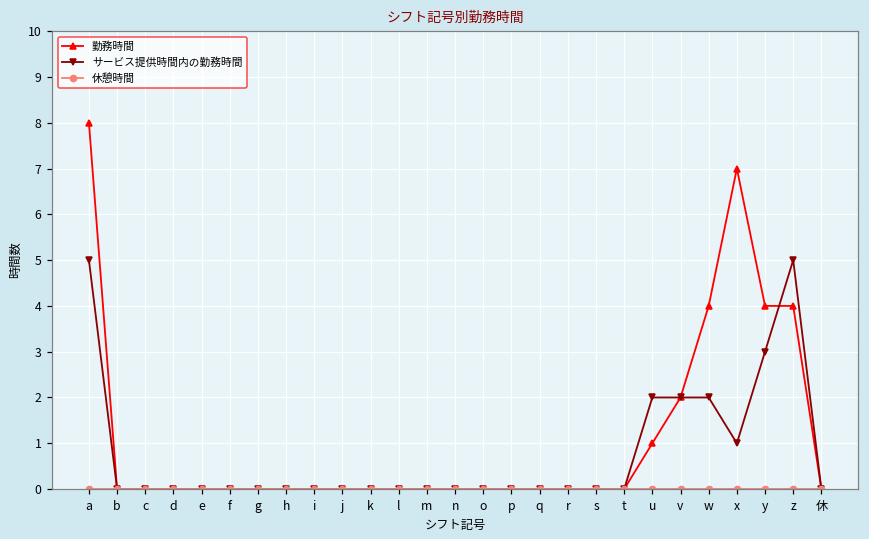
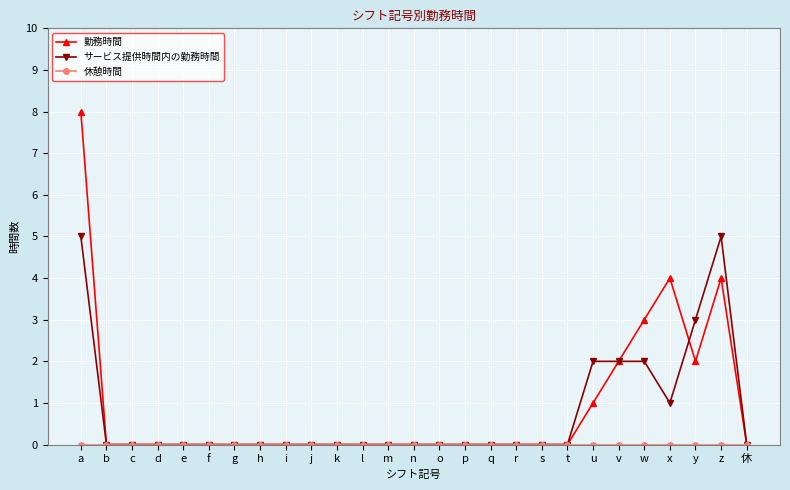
  {
    "勤務時間": {
      "a": 8,
      "u": 1,
-     "w": 4,
-     "x": 7,
-     "y": 4,
+     "w": 3,
+     "x": 4,
+     "y": 2,
      "z": 4
    },
    "サービス提供時間内の勤務時間": {
      "a": 5,
      "u": 2,
      "w": 2,
      "x": 1,
      "y": 3,
      "z": 5
    },
    "休憩時間": {
      "a": 0,
      "u": 0,
      "v": 0,
      "w": 0,
      "x": 0,
      "y": 0,
      "z": 0
    }
  }
